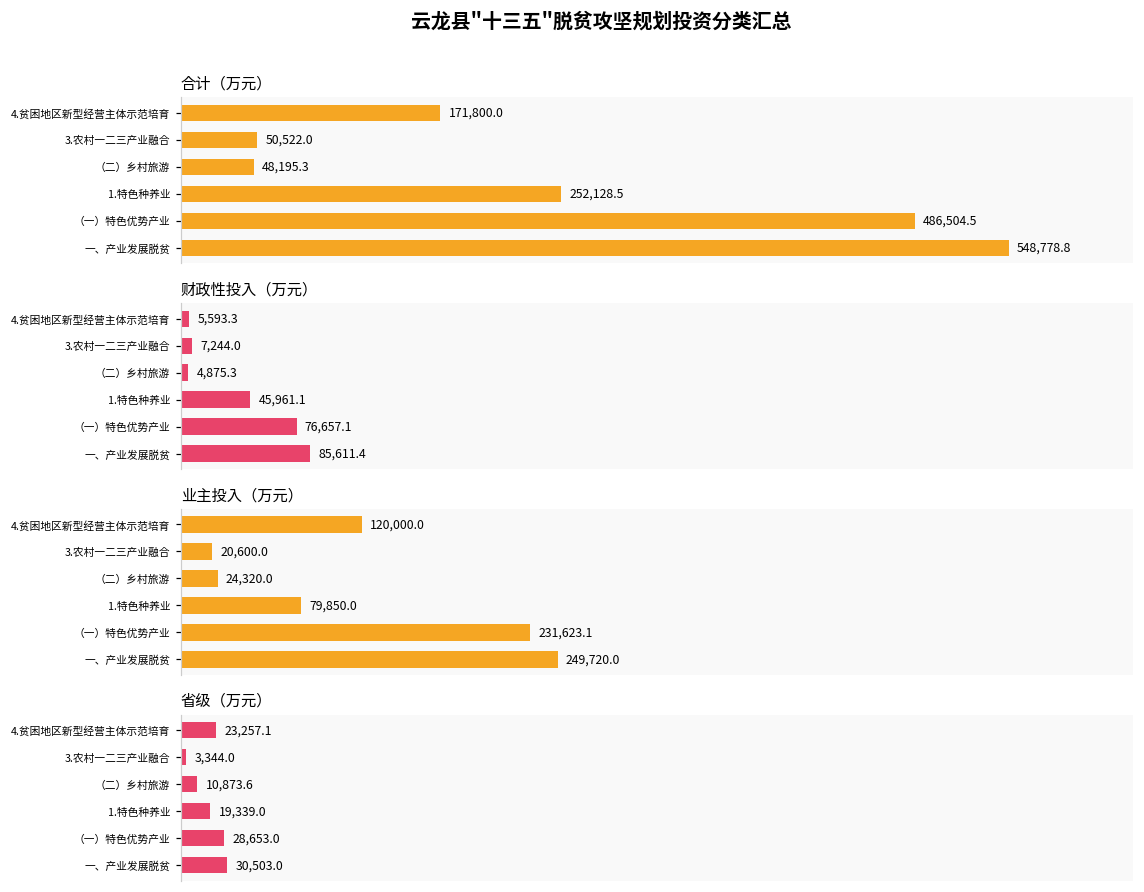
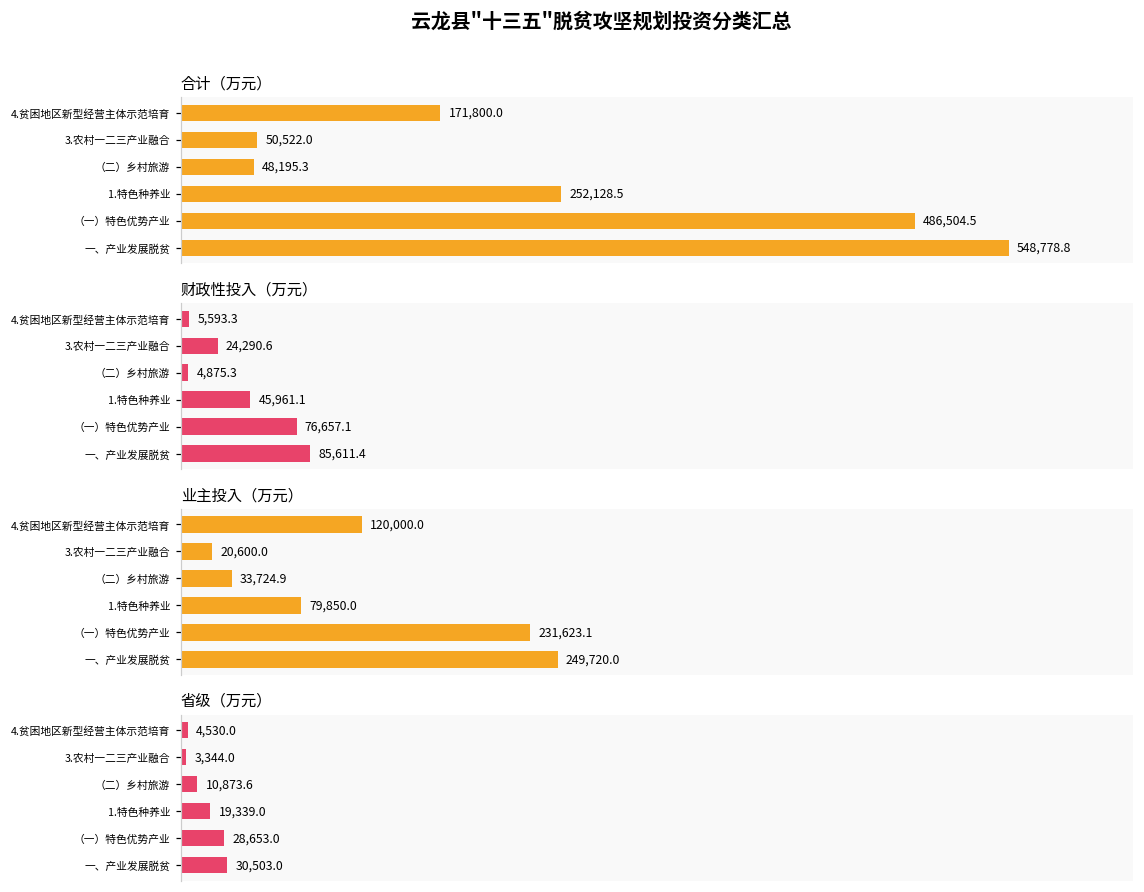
  {
    "合计（万元）": {
      "4.贫困地区新型经营主体示范培育": "171,800.0",
      "3.农村一二三产业融合": "50,522.0",
      "（二）乡村旅游": "48,195.3",
      "1.特色种养业": "252,128.5",
      "（一）特色优势产业": "486,504.5",
      "一、产业发展脱贫": "548,778.8"
    },
    "财政性投入（万元）": {
      "4.贫困地区新型经营主体示范培育": "5,593.3",
-     "3.农村一二三产业融合": "7,244.0",
+     "3.农村一二三产业融合": "24,290.6",
      "（二）乡村旅游": "4,875.3",
      "1.特色种养业": "45,961.1",
      "（一）特色优势产业": "76,657.1",
      "一、产业发展脱贫": "85,611.4"
    },
    "业主投入（万元）": {
      "4.贫困地区新型经营主体示范培育": "120,000.0",
      "3.农村一二三产业融合": "20,600.0",
-     "（二）乡村旅游": "24,320.0",
+     "（二）乡村旅游": "33,724.9",
      "1.特色种养业": "79,850.0",
      "（一）特色优势产业": "231,623.1",
      "一、产业发展脱贫": "249,720.0"
    },
    "省级（万元）": {
-     "4.贫困地区新型经营主体示范培育": "23,257.1",
+     "4.贫困地区新型经营主体示范培育": "4,530.0",
      "3.农村一二三产业融合": "3,344.0",
      "（二）乡村旅游": "10,873.6",
      "1.特色种养业": "19,339.0",
      "（一）特色优势产业": "28,653.0",
      "一、产业发展脱贫": "30,503.0"
    }
  }
